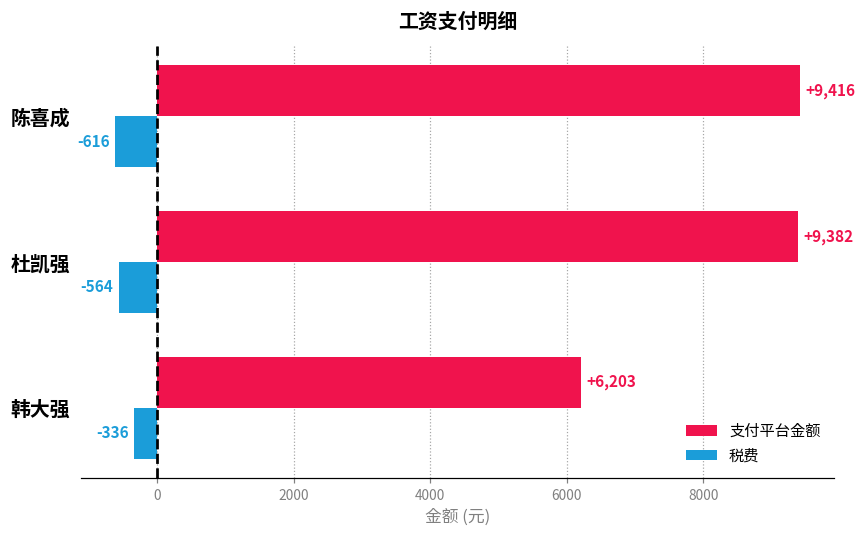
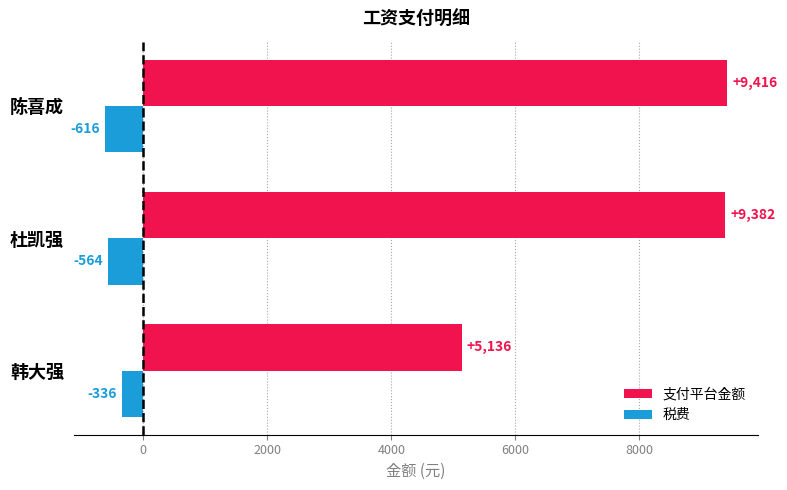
  {
    "支付平台金额": {
      "陈喜成": "+9,416",
      "杜凯强": "+9,382",
-     "韩大强": "+6,203"
+     "韩大强": "+5,136"
    },
    "税费": {
      "陈喜成": "-616",
      "杜凯强": "-564",
      "韩大强": "-336"
    }
  }
